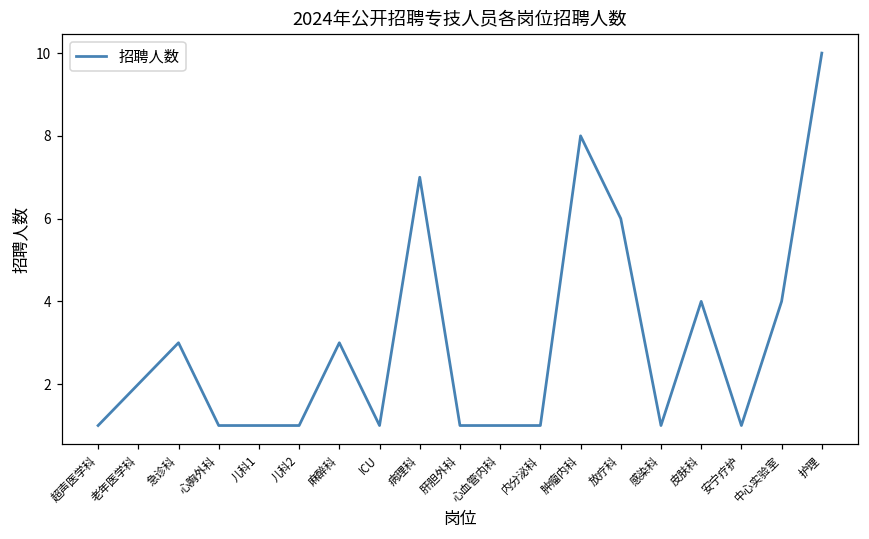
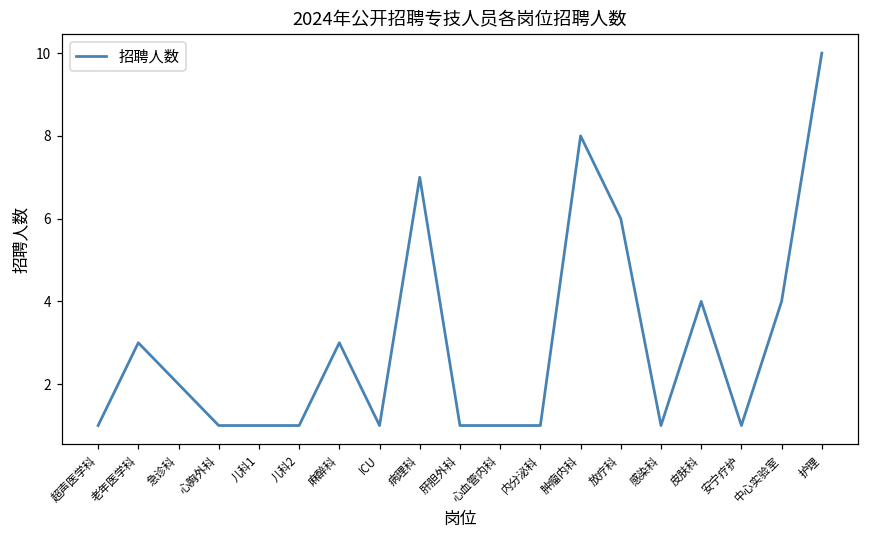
  {
    "超声医学科": 1,
-   "老年医学科": 2,
-   "急诊科": 3,
+   "老年医学科": 3,
+   "急诊科": 2,
    "心胸外科": 1,
    "儿科1": 1,
    "儿科2": 1,
    "麻醉科": 3,
    "ICU": 1,
    "病理科": 7,
    "肝胆外科": 1,
    "心血管内科": 1,
    "内分泌科": 1,
    "肿瘤内科": 8,
    "放疗科": 6,
    "感染科": 1,
    "皮肤科": 4,
    "安宁疗护": 1,
    "中心实验室": 4,
    "护理": 10
  }
